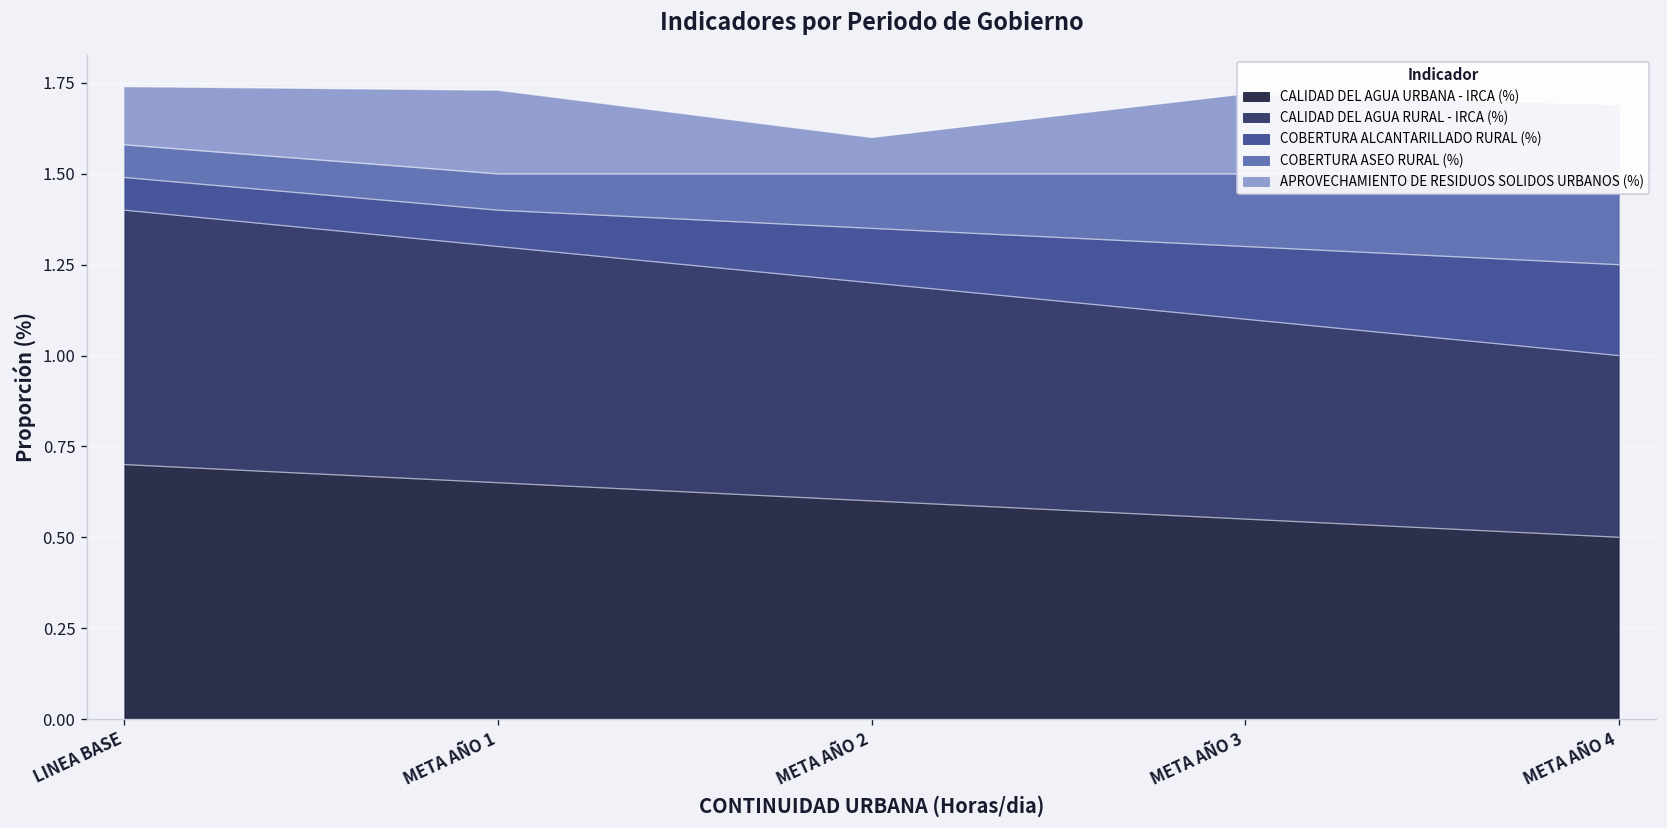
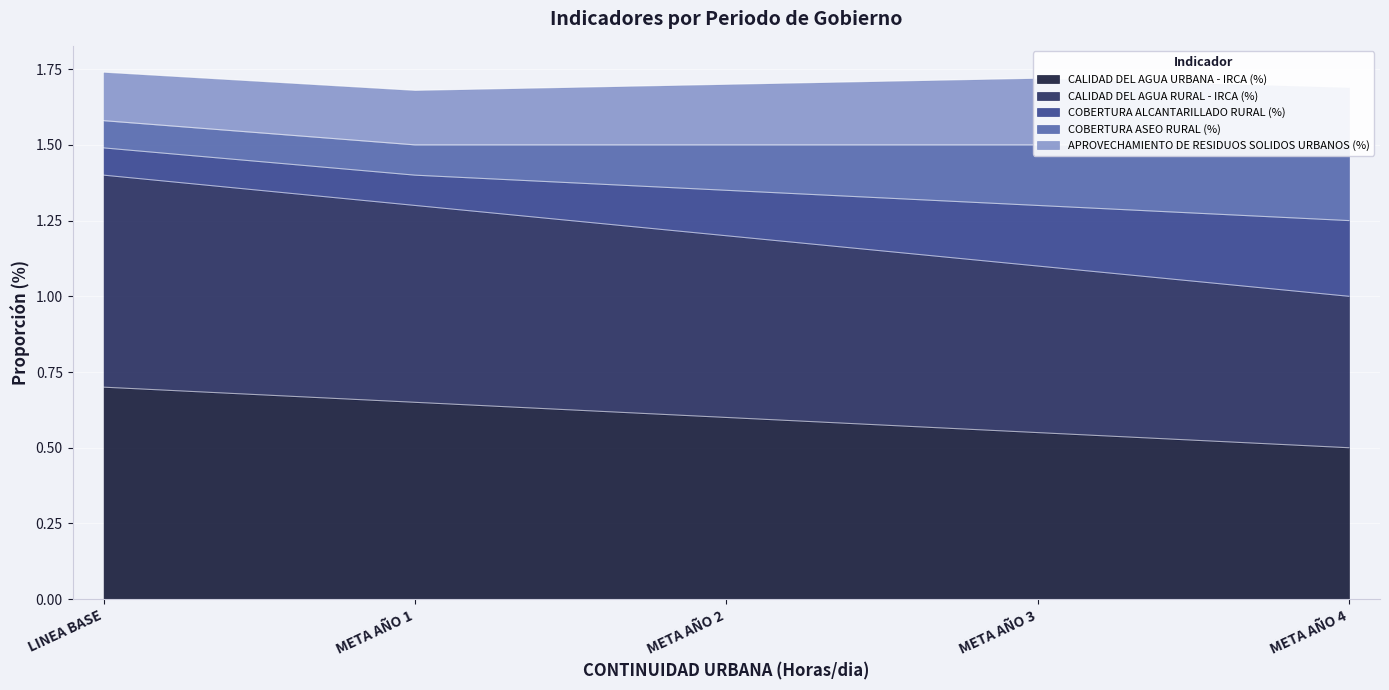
  {
    "APROVECHAMIENTO DE RESIDUOS SOLIDOS URBANOS (%)": {
      "LINEA BASE": 0.16,
-     "META AÑO 1": 0.23,
-     "META AÑO 2": 0.1
+     "META AÑO 1": 0.18,
+     "META AÑO 2": 0.2
    }
  }
